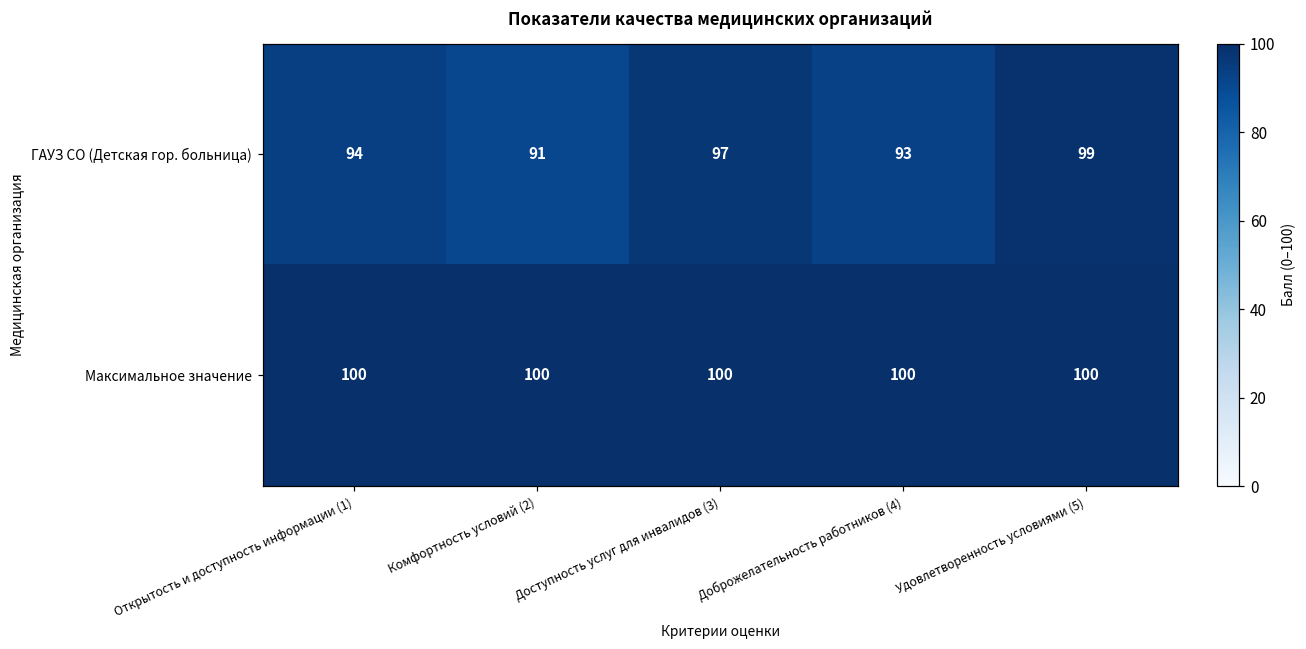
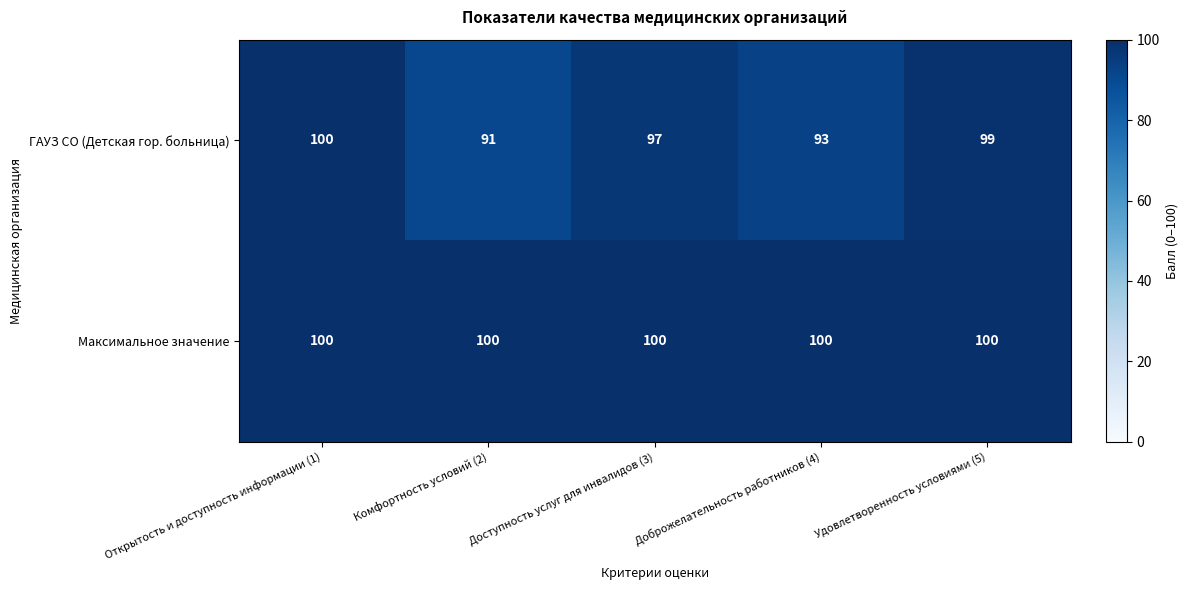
  {
    "ГАУЗ СО (Детская гор. больница)": {
-     "Открытость и доступность информации (1)": 94,
+     "Открытость и доступность информации (1)": 100,
      "Комфортность условий (2)": 91,
      "Доступность услуг для инвалидов (3)": 97,
      "Доброжелательность работников (4)": 93,
      "Удовлетворенность условиями (5)": 99
    },
    "Максимальное значение": {
      "Открытость и доступность информации (1)": 100,
      "Комфортность условий (2)": 100,
      "Доступность услуг для инвалидов (3)": 100,
      "Доброжелательность работников (4)": 100,
      "Удовлетворенность условиями (5)": 100
    }
  }
